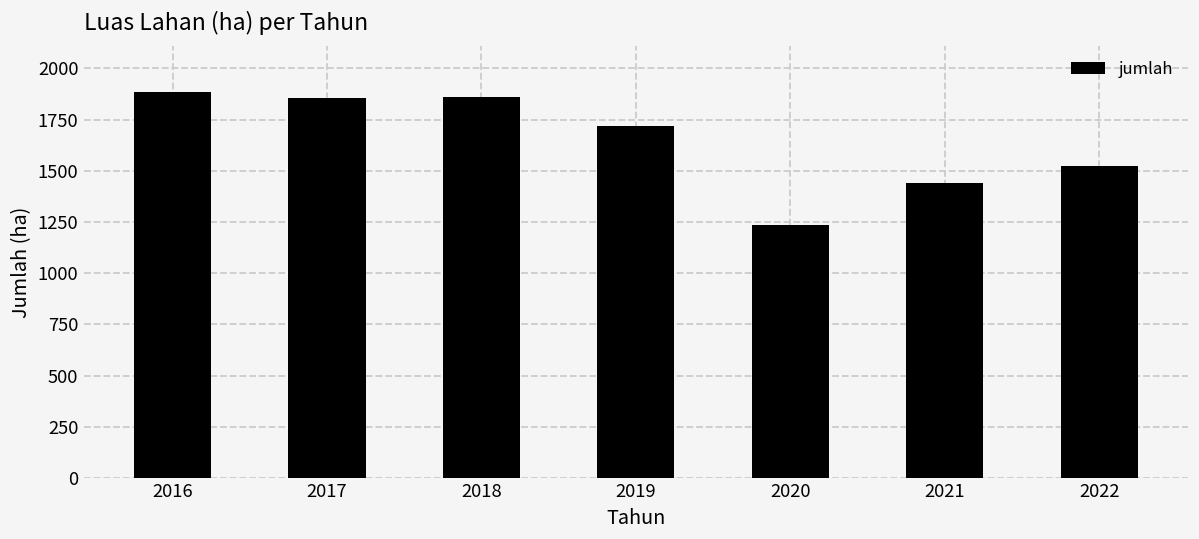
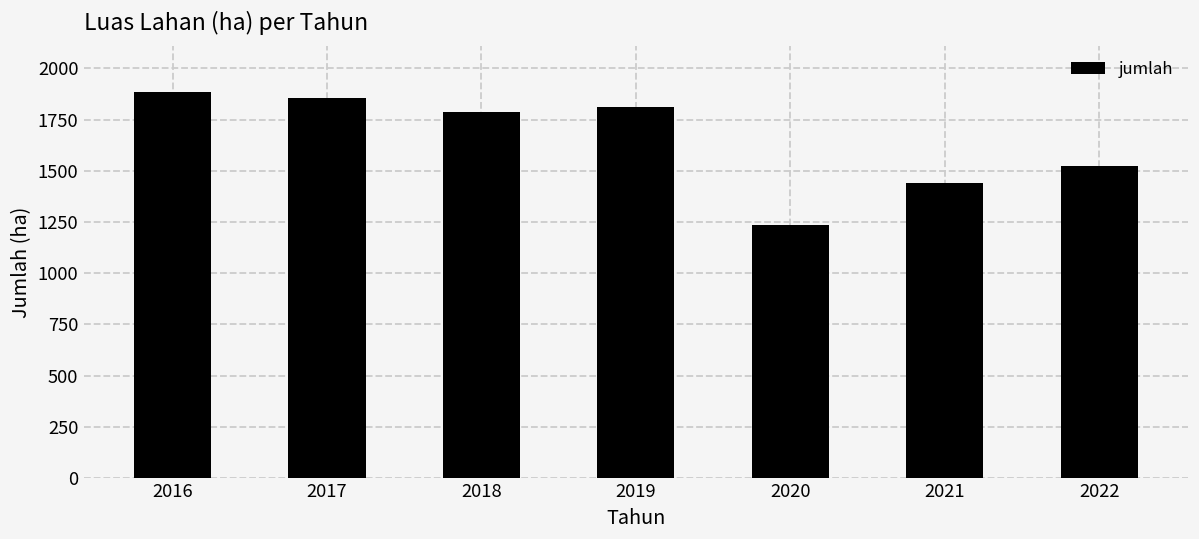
  {
    "2016": 1890,
    "2017": 1850,
-   "2018": 1860,
-   "2019": 1720,
+   "2018": 1790,
+   "2019": 1810,
    "2020": 1230,
    "2021": 1440,
    "2022": 1520
  }
